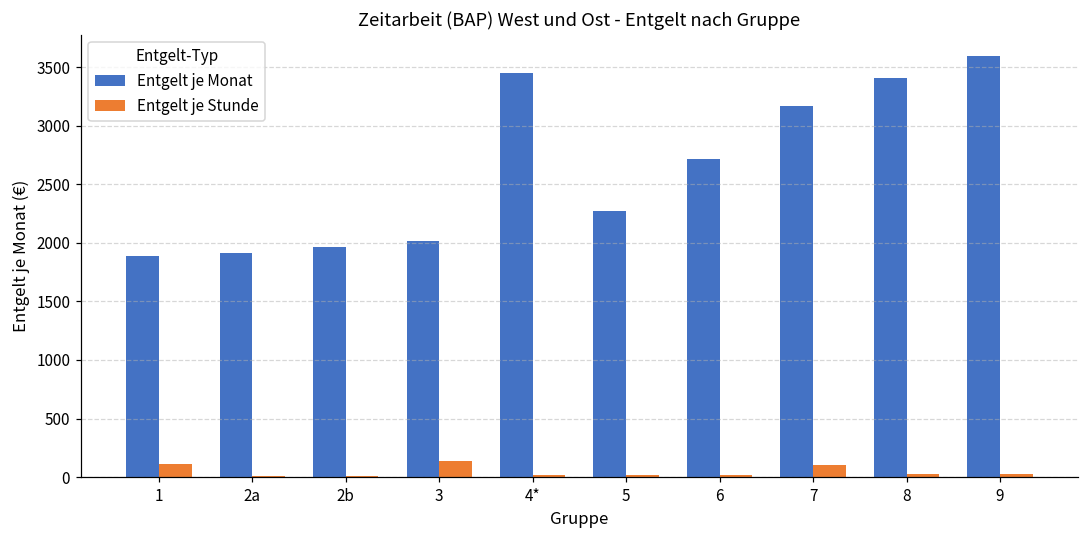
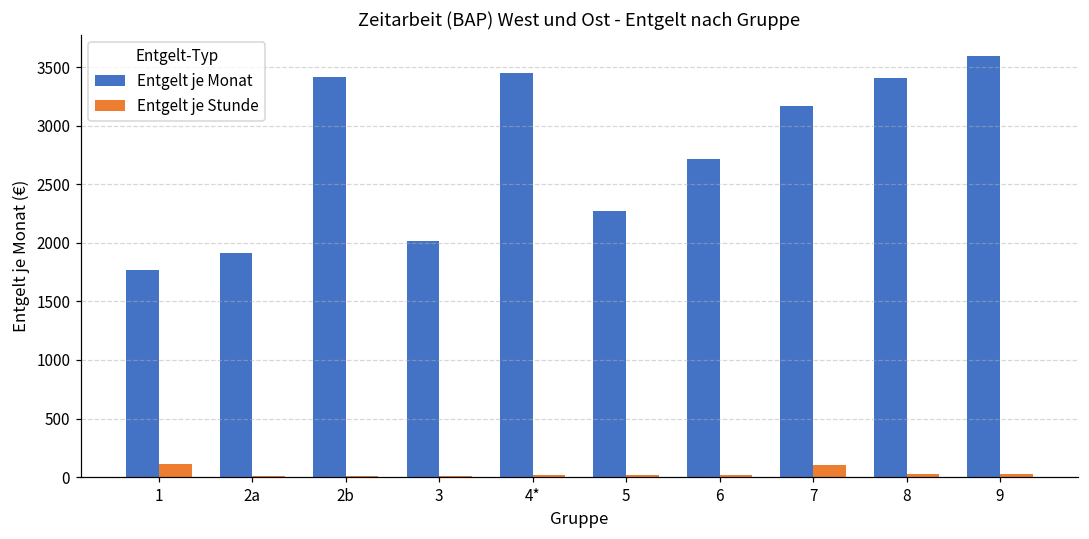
  {
    "Entgelt je Monat": {
-     "1": 1890,
+     "1": 1770,
      "2a": 1920,
-     "2b": 1960,
+     "2b": 3410,
      "3": 2020,
      "4*": 3450,
      "5": 2280,
      "6": 2710,
      "7": 3170,
      "8": 3410,
      "9": 3600
    },
    "Entgelt je Stunde": {
      "1": 110,
-     "3": 140,
+     "3": 10,
      "7": 100,
      "9": 20
    }
  }
